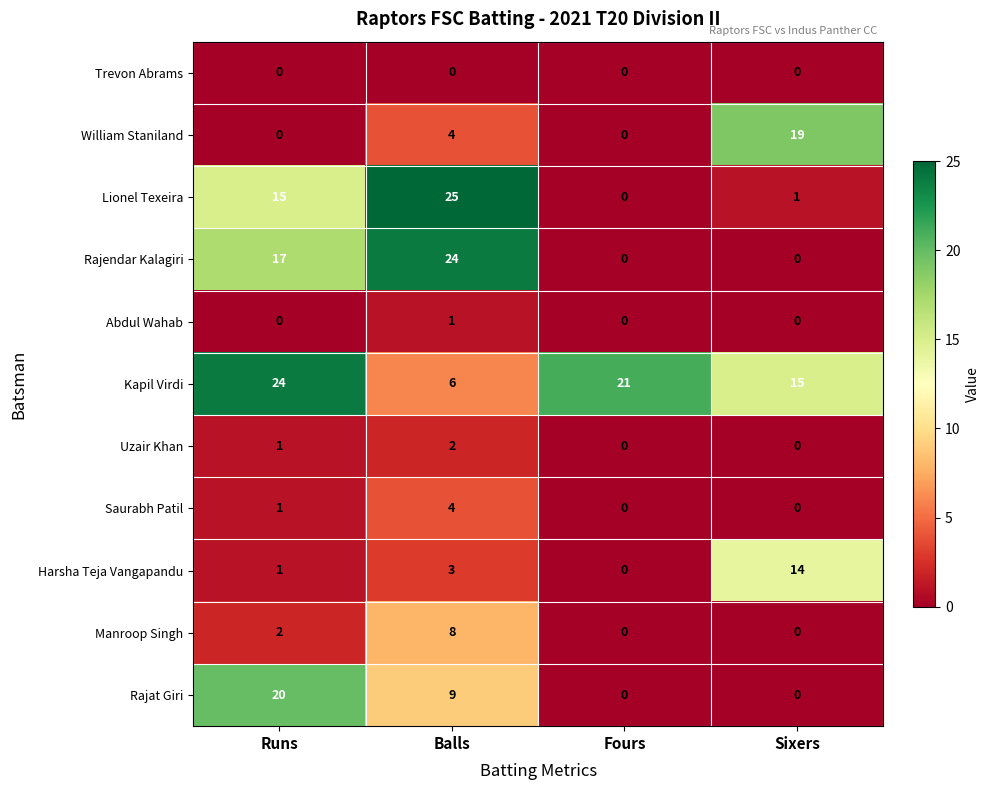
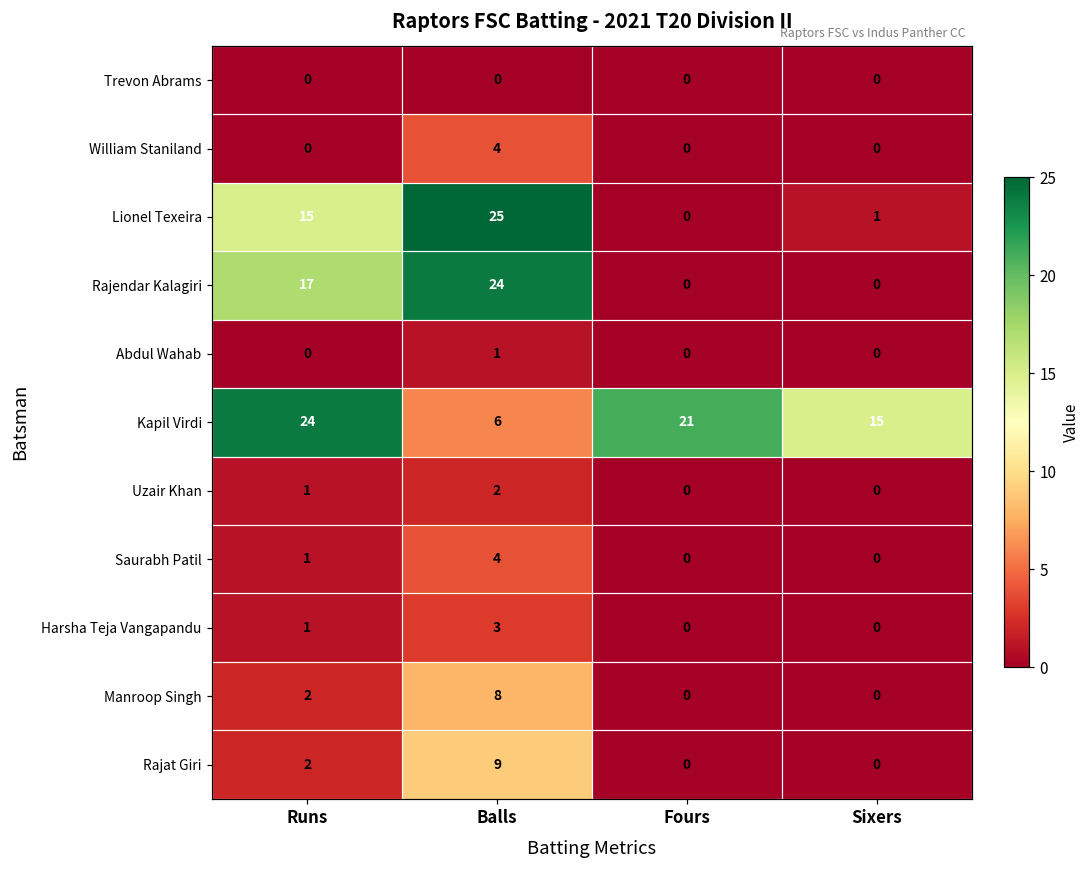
  {
    "Trevon Abrams": {
      "Runs": 0,
      "Balls": 0,
      "Fours": 0,
      "Sixers": 0
    },
    "William Staniland": {
      "Runs": 0,
      "Balls": 4,
      "Fours": 0,
-     "Sixers": 19
+     "Sixers": 0
    },
    "Lionel Texeira": {
      "Runs": 15,
      "Balls": 25,
      "Fours": 0,
      "Sixers": 1
    },
    "Rajendar Kalagiri": {
      "Runs": 17,
      "Balls": 24,
      "Fours": 0,
      "Sixers": 0
    },
    "Abdul Wahab": {
      "Runs": 0,
      "Balls": 1,
      "Fours": 0,
      "Sixers": 0
    },
    "Kapil Virdi": {
      "Runs": 24,
      "Balls": 6,
      "Fours": 21,
      "Sixers": 15
    },
    "Uzair Khan": {
      "Runs": 1,
      "Balls": 2,
      "Fours": 0,
      "Sixers": 0
    },
    "Saurabh Patil": {
      "Runs": 1,
      "Balls": 4,
      "Fours": 0,
      "Sixers": 0
    },
    "Harsha Teja Vangapandu": {
      "Runs": 1,
      "Balls": 3,
      "Fours": 0,
-     "Sixers": 14
+     "Sixers": 0
    },
    "Manroop Singh": {
      "Runs": 2,
      "Balls": 8,
      "Fours": 0,
      "Sixers": 0
    },
    "Rajat Giri": {
-     "Runs": 20,
+     "Runs": 2,
      "Balls": 9,
      "Fours": 0,
      "Sixers": 0
    }
  }
